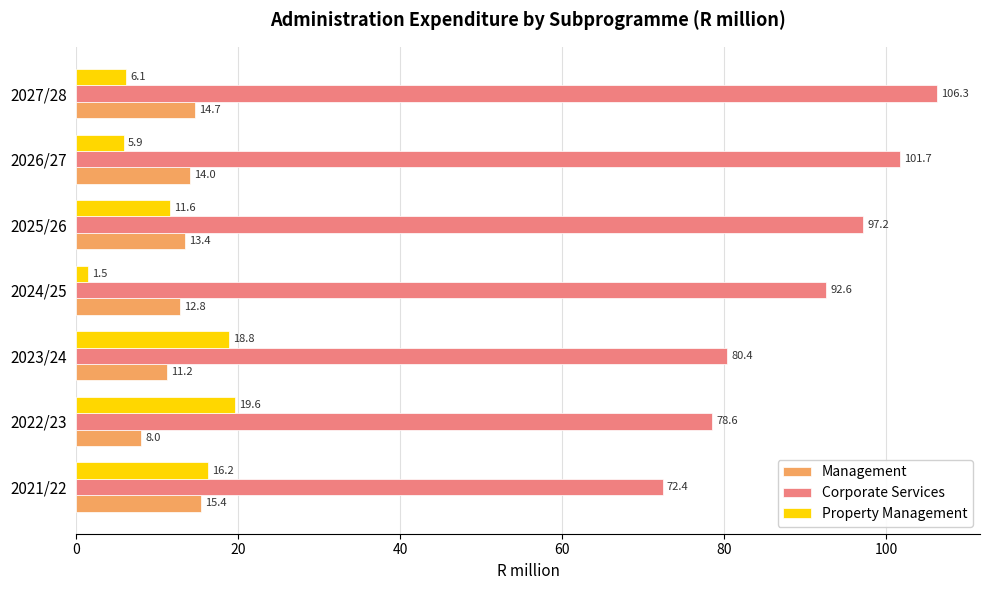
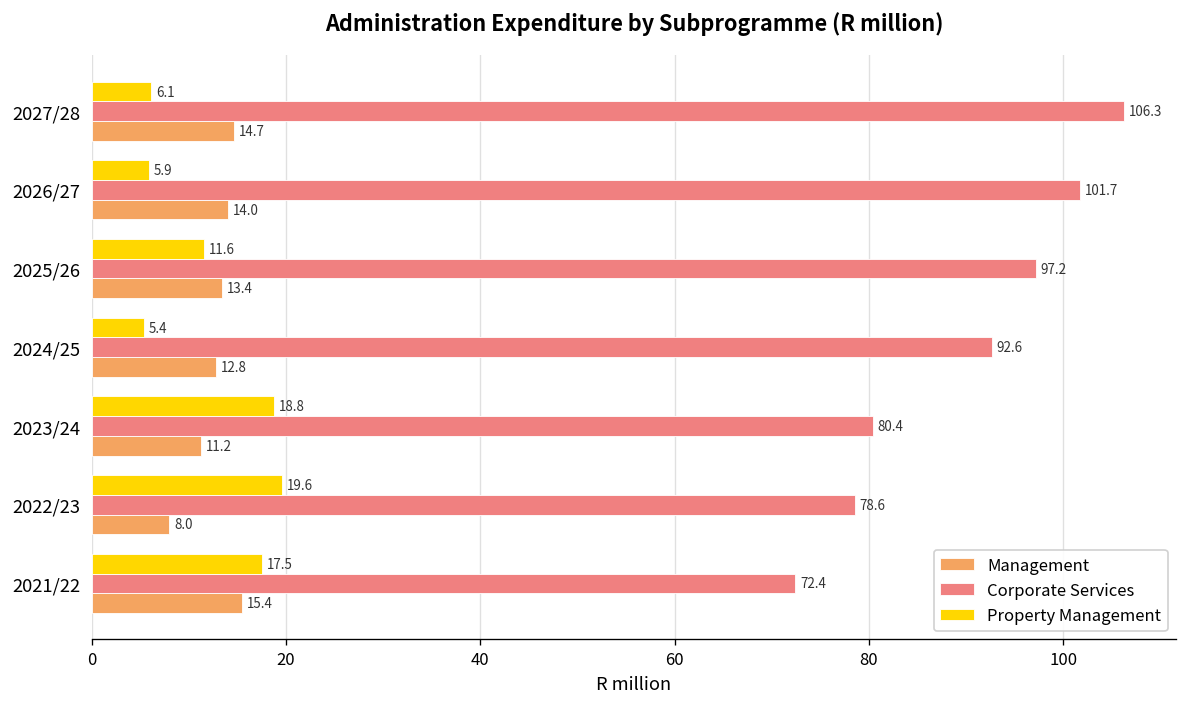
  {
    "Property Management": {
      "2027/28": 6.1,
      "2026/27": 5.9,
      "2025/26": 11.6,
-     "2024/25": 1.5,
+     "2024/25": 5.4,
      "2023/24": 18.8,
      "2022/23": 19.6,
-     "2021/22": 16.2
+     "2021/22": 17.5
    }
  }
